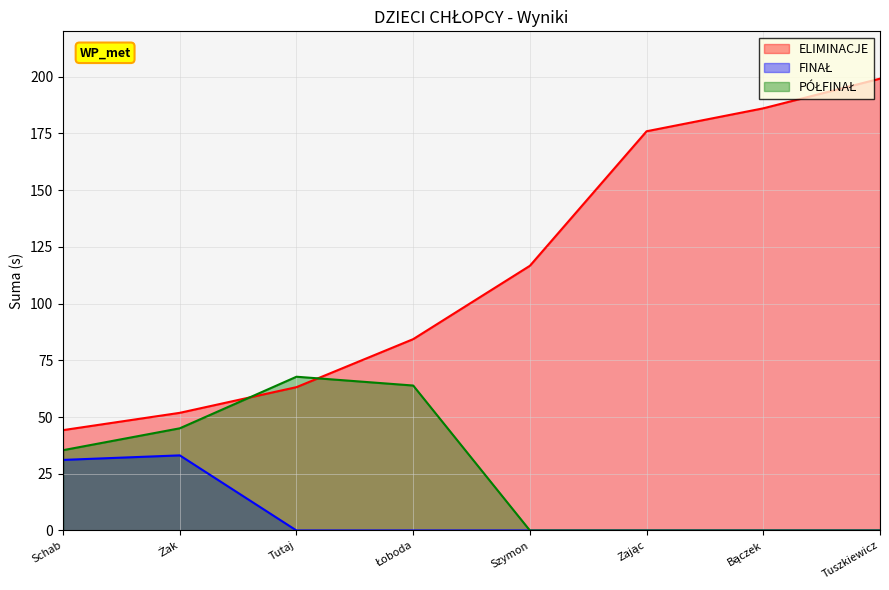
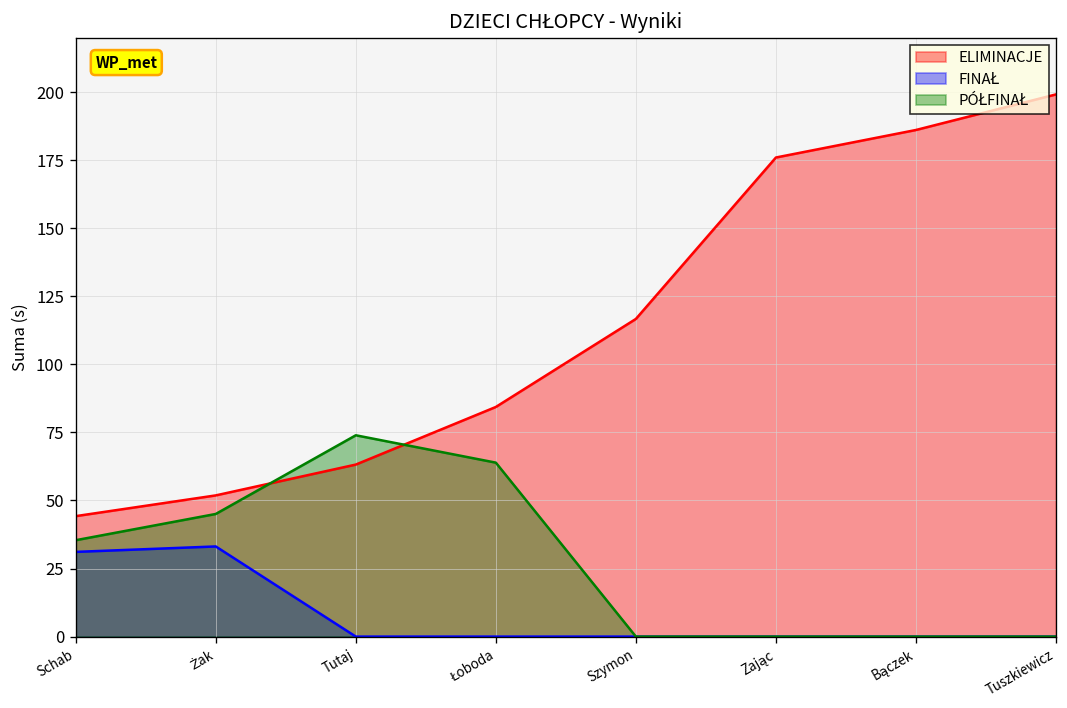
  {
    "ELIMINACJE": {
      "Schab": 44,
      "Żak": 52,
      "Tutaj": 63,
      "Łoboda": 84,
      "Szymon": 117,
      "Zając": 176,
      "Bączek": 186,
      "Tuszkiewicz": 199
    },
    "FINAŁ": {
      "Schab": 31,
      "Żak": 33,
      "Tutaj": 0,
      "Łoboda": 0
    },
    "PÓŁFINAŁ": {
      "Schab": 35,
      "Żak": 45,
-     "Tutaj": 68,
+     "Tutaj": 74,
      "Łoboda": 64
    }
  }
